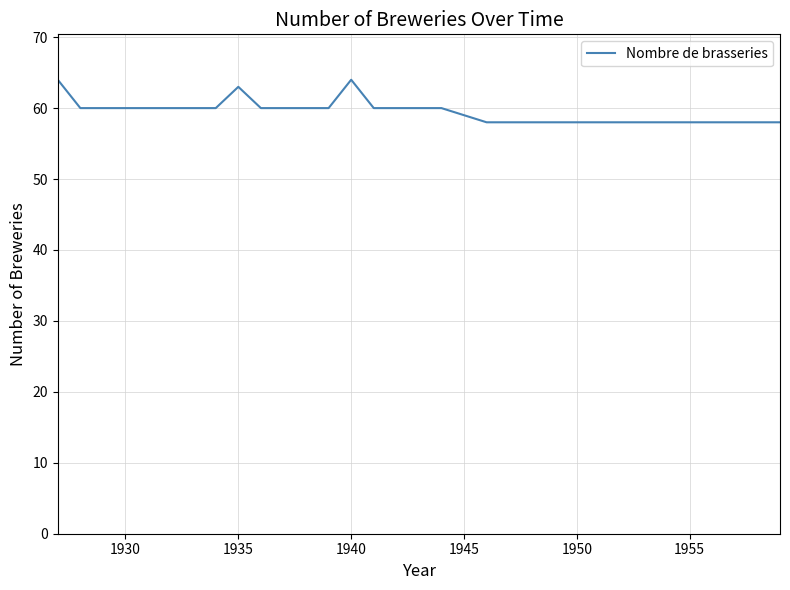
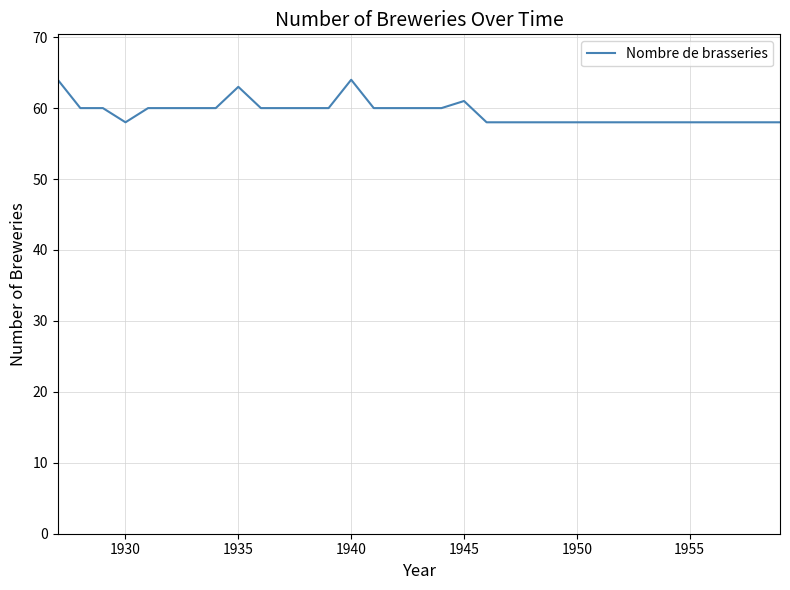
  {
-   "1930": 60,
+   "1930": 58,
    "1935": 63,
    "1940": 64,
-   "1945": 59,
+   "1945": 61,
    "1950": 58,
    "1955": 58
  }
